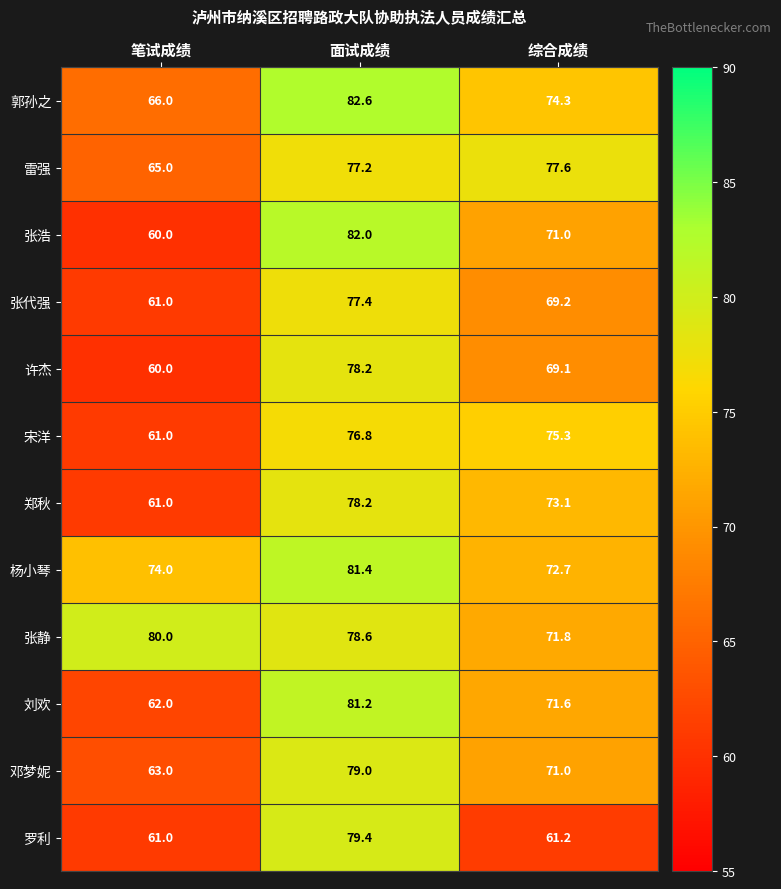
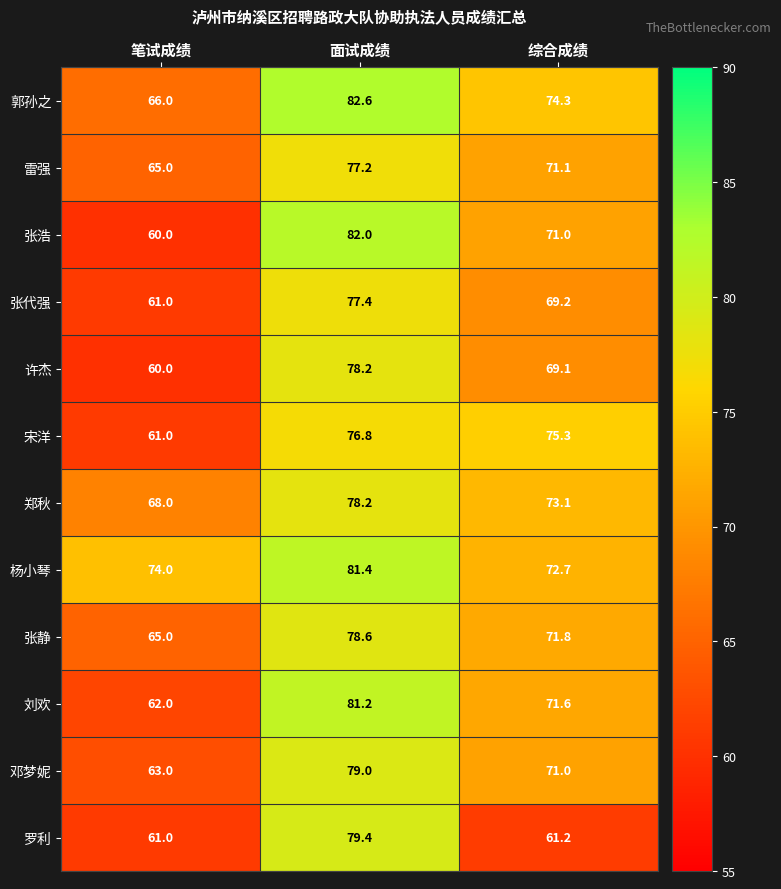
  {
    "郭孙之": {
      "笔试成绩": 66.0,
      "面试成绩": 82.6,
      "综合成绩": 74.3
    },
    "雷强": {
      "笔试成绩": 65.0,
      "面试成绩": 77.2,
-     "综合成绩": 77.6
+     "综合成绩": 71.1
    },
    "张浩": {
      "笔试成绩": 60.0,
      "面试成绩": 82.0,
      "综合成绩": 71.0
    },
    "张代强": {
      "笔试成绩": 61.0,
      "面试成绩": 77.4,
      "综合成绩": 69.2
    },
    "许杰": {
      "笔试成绩": 60.0,
      "面试成绩": 78.2,
      "综合成绩": 69.1
    },
    "宋洋": {
      "笔试成绩": 61.0,
      "面试成绩": 76.8,
      "综合成绩": 75.3
    },
    "郑秋": {
-     "笔试成绩": 61.0,
+     "笔试成绩": 68.0,
      "面试成绩": 78.2,
      "综合成绩": 73.1
    },
    "杨小琴": {
      "笔试成绩": 74.0,
      "面试成绩": 81.4,
      "综合成绩": 72.7
    },
    "张静": {
-     "笔试成绩": 80.0,
+     "笔试成绩": 65.0,
      "面试成绩": 78.6,
      "综合成绩": 71.8
    },
    "刘欢": {
      "笔试成绩": 62.0,
      "面试成绩": 81.2,
      "综合成绩": 71.6
    },
    "邓梦妮": {
      "笔试成绩": 63.0,
      "面试成绩": 79.0,
      "综合成绩": 71.0
    },
    "罗利": {
      "笔试成绩": 61.0,
      "面试成绩": 79.4,
      "综合成绩": 61.2
    }
  }
